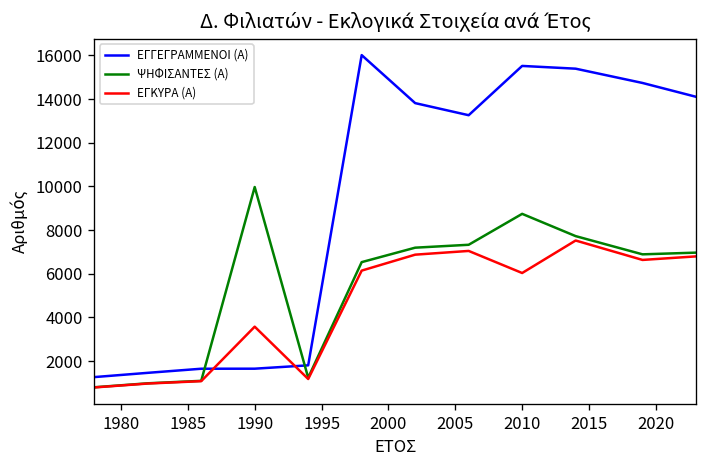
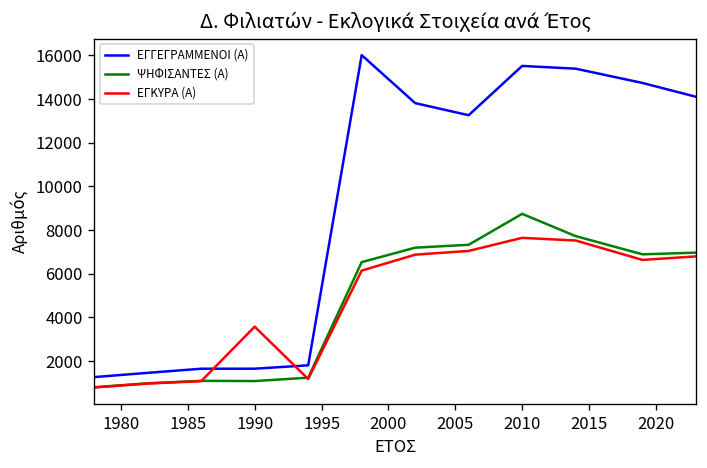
  {
    "ΕΓΓΕΓΡΑΜΜΕΝΟΙ (Α)": {
      "1990": 1700,
      "2010": 15500
    },
    "ΨΗΦΙΣΑΝΤΕΣ (Α)": {
-     "1990": 10000,
+     "1990": 1100,
      "2010": 8700
    },
    "ΕΓΚΥΡΑ (Α)": {
      "1990": 3600,
-     "2010": 6000
+     "2010": 7600
    }
  }
